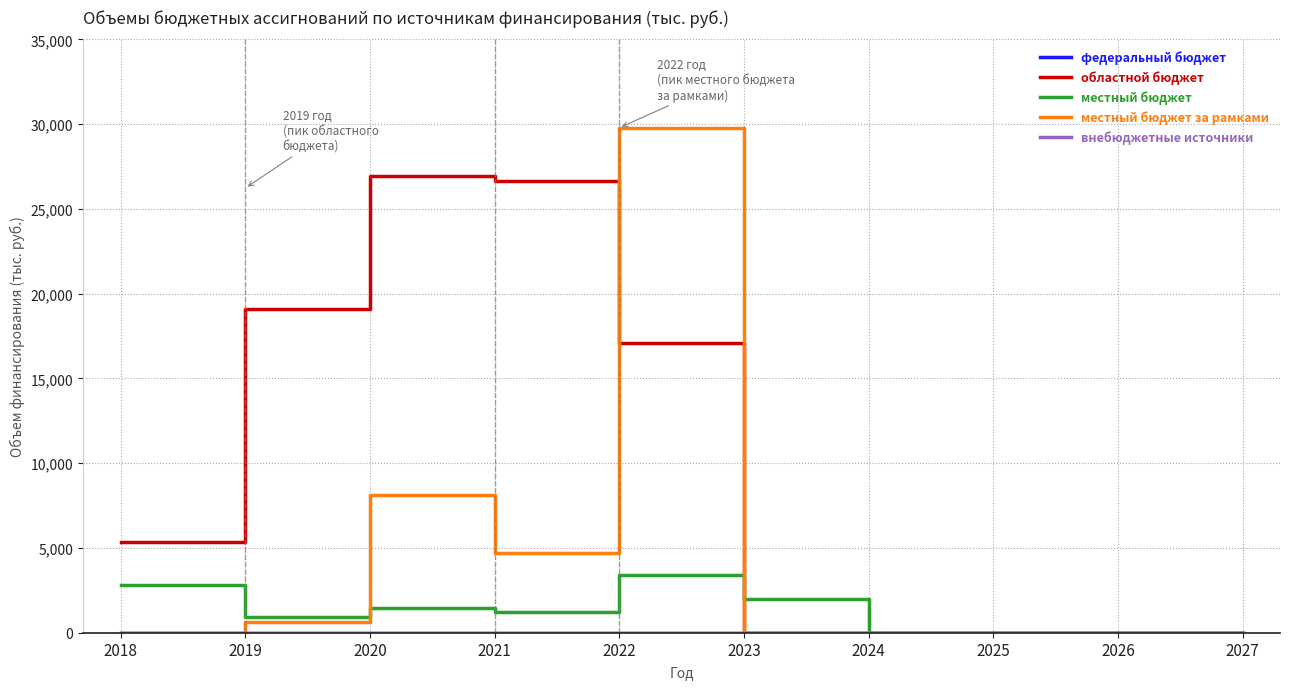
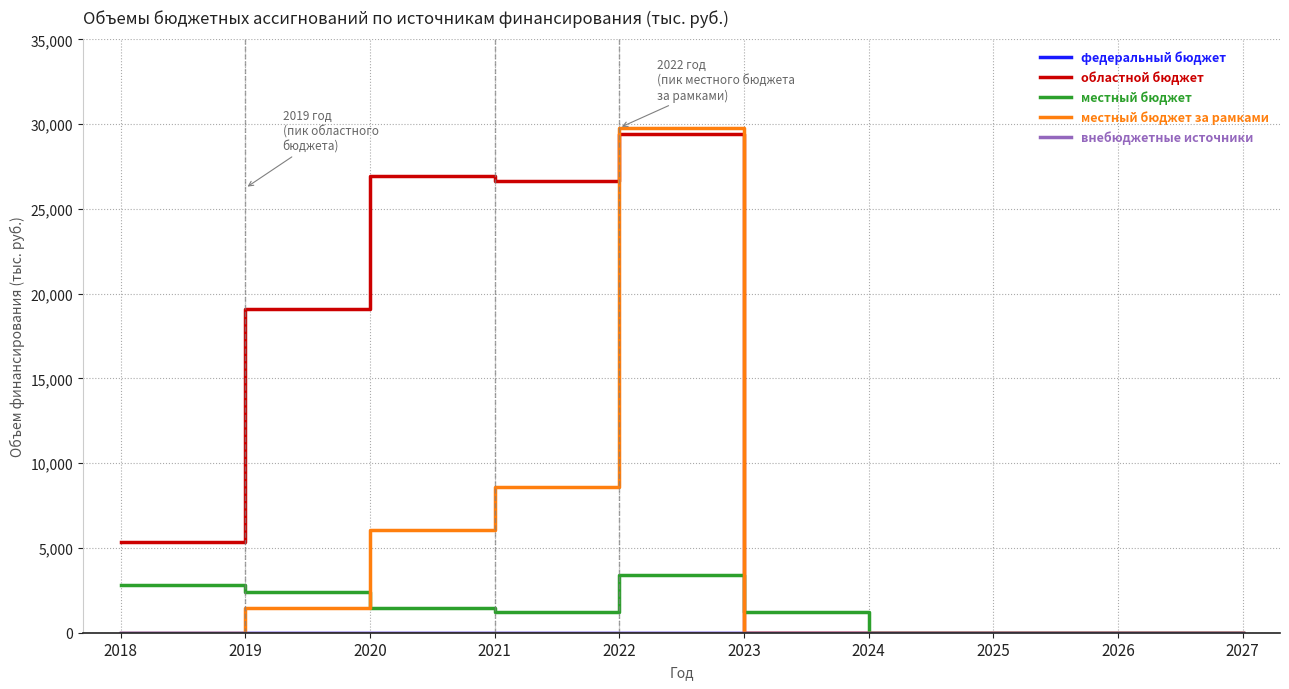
  {
    "внебюджетные источники": {
      "2019": "0",
      "2020": "0",
      "2021": "0",
      "2022": "0"
    },
    "областной бюджет": {
      "2018": "5,300",
      "2019": "19,100",
      "2021": "26,600",
-     "2022": "17,100"
+     "2022": "29,400"
    },
    "местный бюджет": {
      "2018": "2,800",
-     "2019": "900",
+     "2019": "2,400",
      "2020": "1,500",
      "2021": "1,200",
      "2022": "3,400",
-     "2023": "2,000"
+     "2023": "1,200"
    },
    "местный бюджет за рамками": {
-     "2019": "600",
-     "2020": "8,200",
-     "2021": "4,700"
+     "2019": "1,400",
+     "2020": "6,100",
+     "2021": "8,600"
    }
  }
